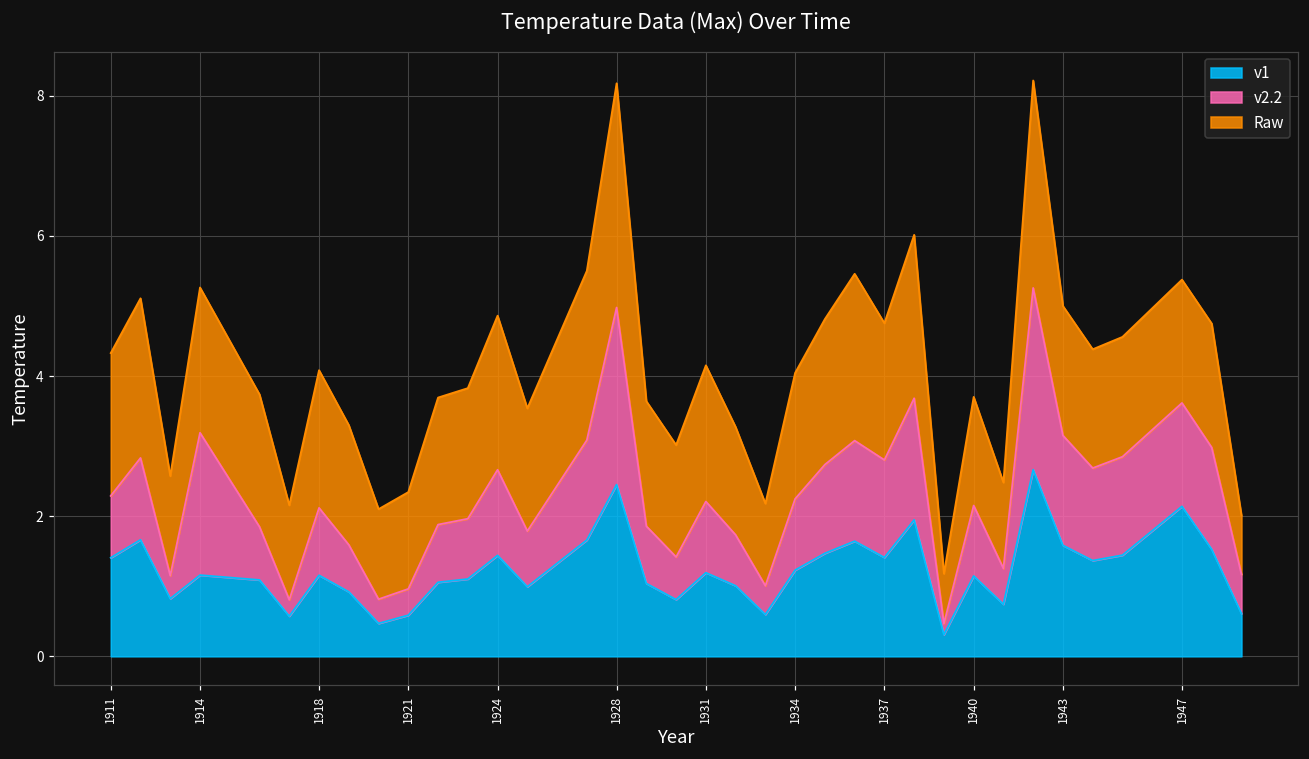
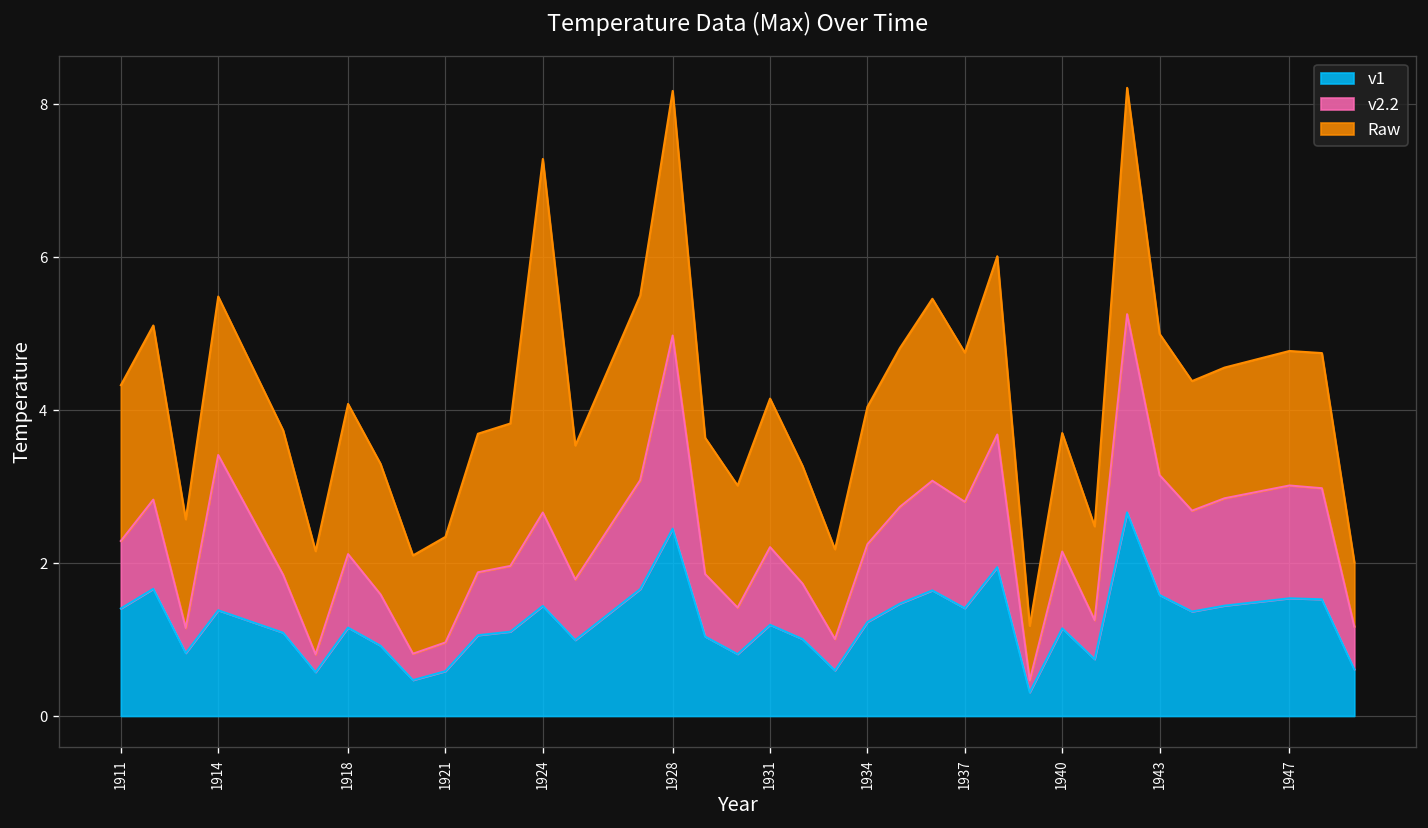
  {
    "v1": {
      "1911": 1.4,
-     "1914": 1.2,
+     "1914": 1.4,
      "1918": 1.2,
      "1921": 0.6,
      "1924": 1.4,
      "1928": 2.4,
      "1931": 1.2,
      "1934": 1.2,
      "1937": 1.4,
      "1940": 1.1,
      "1943": 1.6,
-     "1947": 2.1
+     "1947": 1.5
    },
    "v2.2": {
      "1911": 0.9,
      "1914": 2.0,
      "1918": 1.0,
      "1921": 0.4,
      "1924": 1.2,
      "1928": 2.5,
      "1931": 1.0,
      "1934": 1.0,
      "1937": 1.4,
      "1940": 1.0,
      "1943": 1.6,
      "1947": 1.5
    },
    "Raw": {
      "1911": 2.0,
      "1914": 2.1,
      "1918": 2.0,
      "1921": 1.4,
-     "1924": 2.2,
+     "1924": 4.6,
      "1928": 3.2,
      "1931": 1.9,
      "1934": 1.8,
      "1937": 2.0,
      "1940": 1.5,
      "1943": 1.8,
      "1947": 1.8
    }
  }
